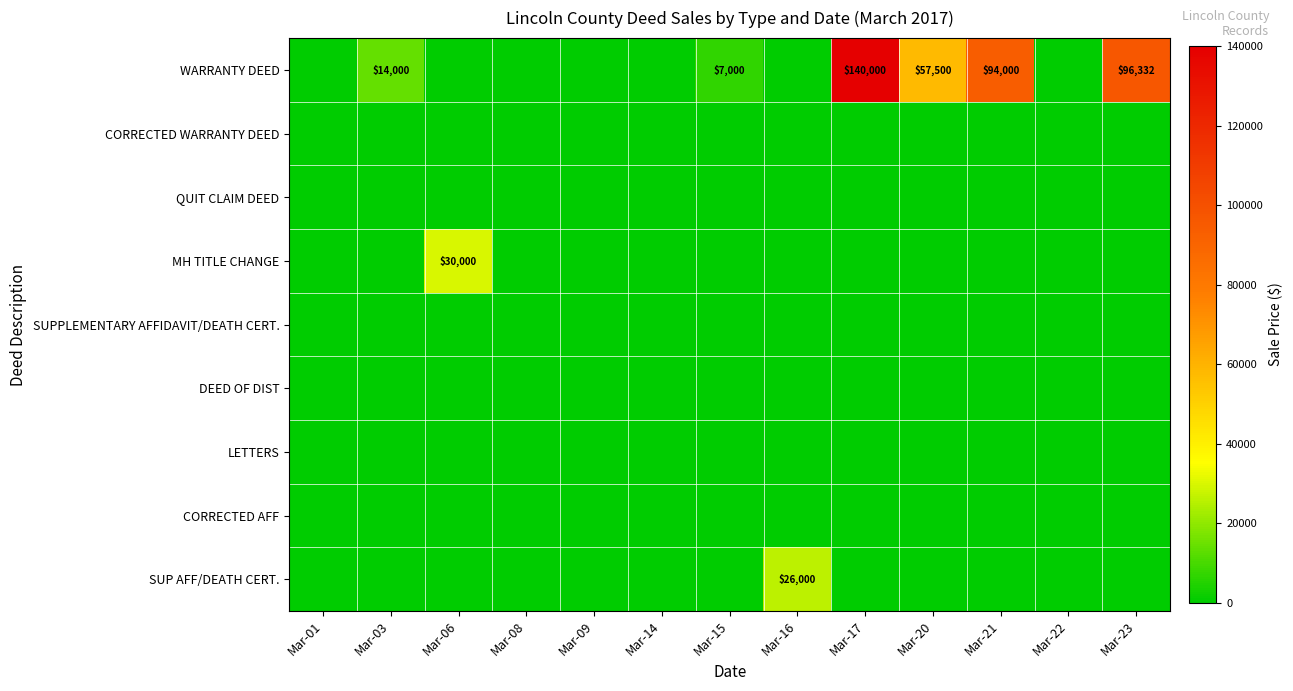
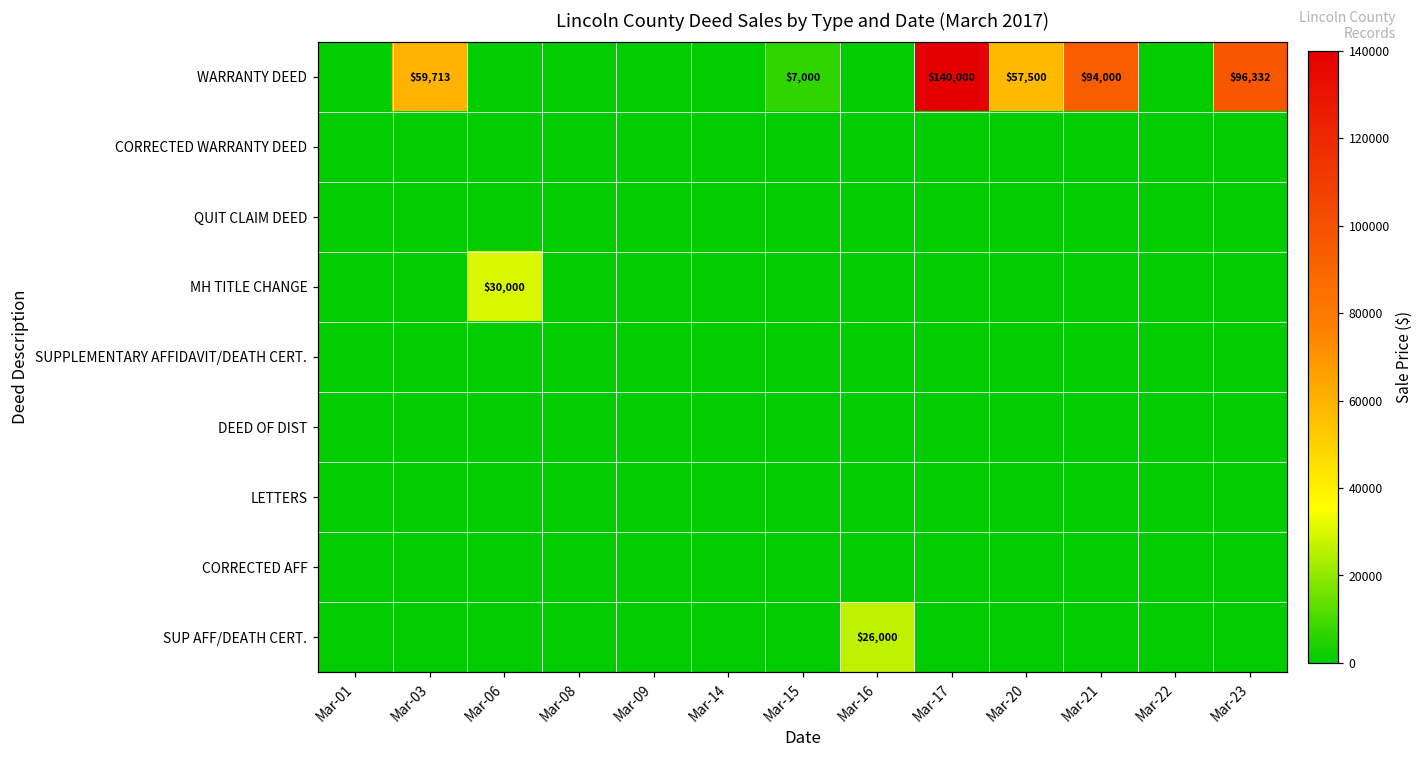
  {
    "WARRANTY DEED": {
-     "Mar-03": "$14,000",
+     "Mar-03": "$59,713",
      "Mar-15": "$7,000",
      "Mar-17": "$140,000",
      "Mar-20": "$57,500",
      "Mar-21": "$94,000",
      "Mar-23": "$96,332"
    },
    "MH TITLE CHANGE": {
      "Mar-06": "$30,000"
    },
    "SUP AFF/DEATH CERT.": {
      "Mar-16": "$26,000"
    }
  }
